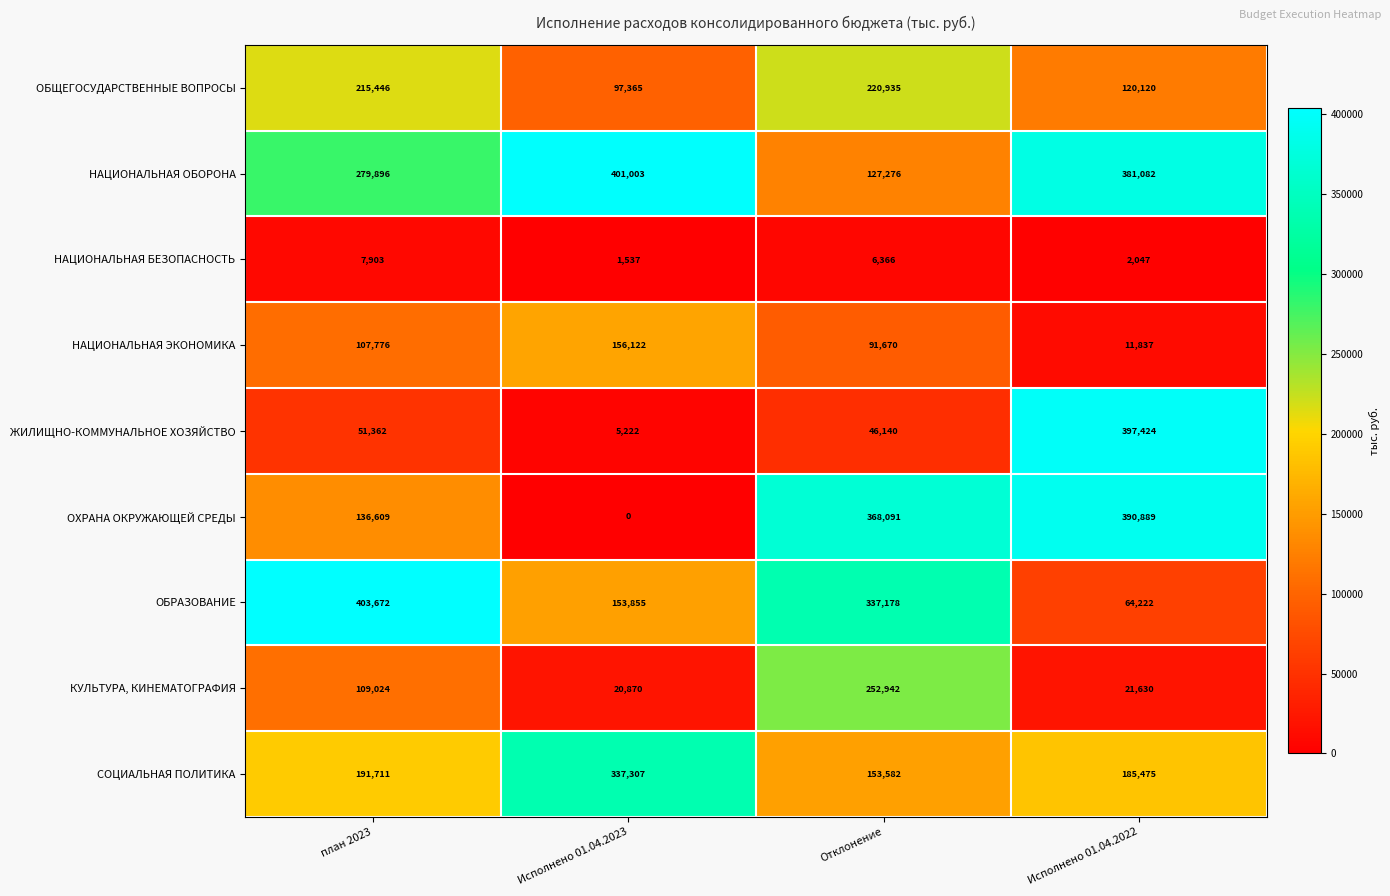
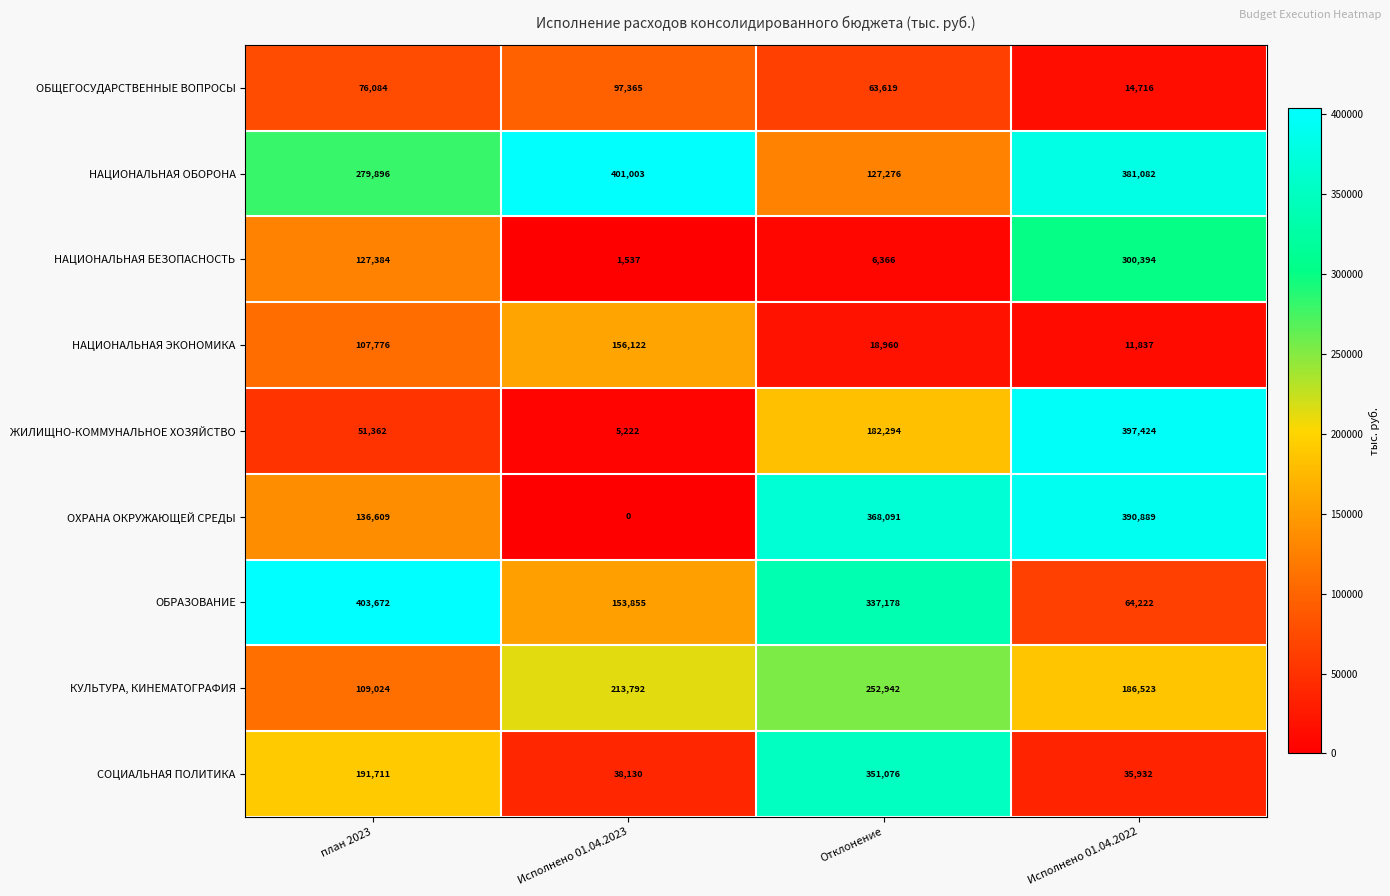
  {
    "ОБЩЕГОСУДАРСТВЕННЫЕ ВОПРОСЫ": {
-     "план 2023": "215,446",
+     "план 2023": "76,084",
      "Исполнено 01.04.2023": "97,365",
-     "Отклонение": "220,935",
-     "Исполнено 01.04.2022": "120,120"
+     "Отклонение": "63,619",
+     "Исполнено 01.04.2022": "14,716"
    },
    "НАЦИОНАЛЬНАЯ ОБОРОНА": {
      "план 2023": "279,896",
      "Исполнено 01.04.2023": "401,003",
      "Отклонение": "127,276",
      "Исполнено 01.04.2022": "381,082"
    },
    "НАЦИОНАЛЬНАЯ БЕЗОПАСНОСТЬ": {
-     "план 2023": "7,903",
+     "план 2023": "127,384",
      "Исполнено 01.04.2023": "1,537",
      "Отклонение": "6,366",
-     "Исполнено 01.04.2022": "2,047"
+     "Исполнено 01.04.2022": "300,394"
    },
    "НАЦИОНАЛЬНАЯ ЭКОНОМИКА": {
      "план 2023": "107,776",
      "Исполнено 01.04.2023": "156,122",
-     "Отклонение": "91,670",
+     "Отклонение": "18,960",
      "Исполнено 01.04.2022": "11,837"
    },
    "ЖИЛИЩНО-КОММУНАЛЬНОЕ ХОЗЯЙСТВО": {
      "план 2023": "51,362",
      "Исполнено 01.04.2023": "5,222",
-     "Отклонение": "46,140",
+     "Отклонение": "182,294",
      "Исполнено 01.04.2022": "397,424"
    },
    "ОХРАНА ОКРУЖАЮЩЕЙ СРЕДЫ": {
      "план 2023": "136,609",
      "Исполнено 01.04.2023": "0",
      "Отклонение": "368,091",
      "Исполнено 01.04.2022": "390,889"
    },
    "ОБРАЗОВАНИЕ": {
      "план 2023": "403,672",
      "Исполнено 01.04.2023": "153,855",
      "Отклонение": "337,178",
      "Исполнено 01.04.2022": "64,222"
    },
    "КУЛЬТУРА, КИНЕМАТОГРАФИЯ": {
      "план 2023": "109,024",
-     "Исполнено 01.04.2023": "20,870",
+     "Исполнено 01.04.2023": "213,792",
      "Отклонение": "252,942",
-     "Исполнено 01.04.2022": "21,630"
+     "Исполнено 01.04.2022": "186,523"
    },
    "СОЦИАЛЬНАЯ ПОЛИТИКА": {
      "план 2023": "191,711",
-     "Исполнено 01.04.2023": "337,307",
-     "Отклонение": "153,582",
-     "Исполнено 01.04.2022": "185,475"
+     "Исполнено 01.04.2023": "38,130",
+     "Отклонение": "351,076",
+     "Исполнено 01.04.2022": "35,932"
    }
  }
